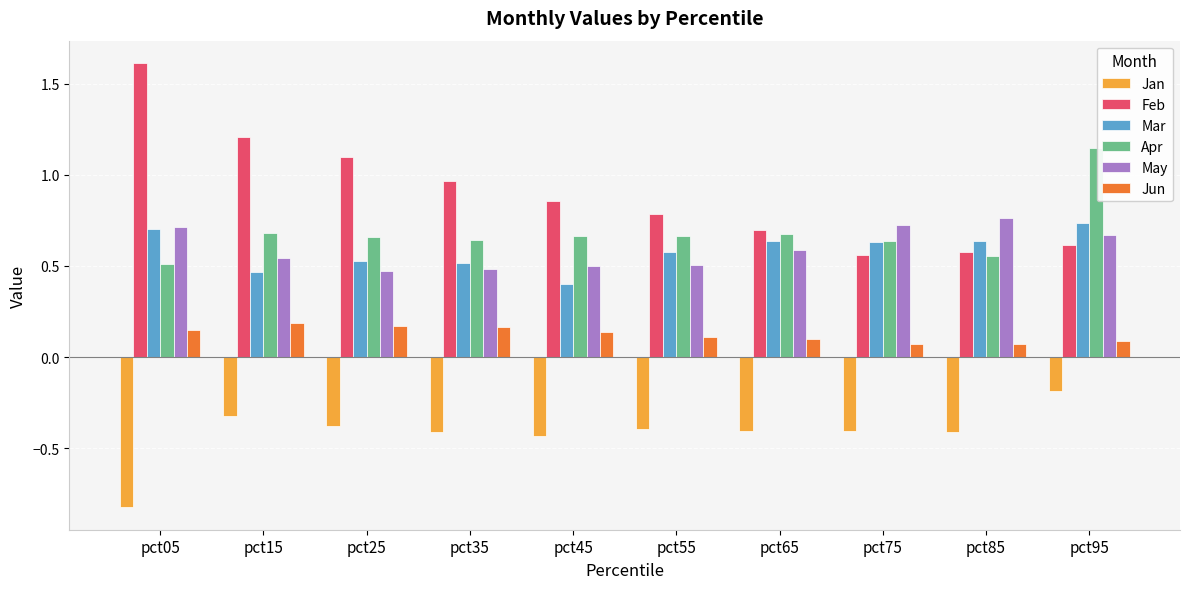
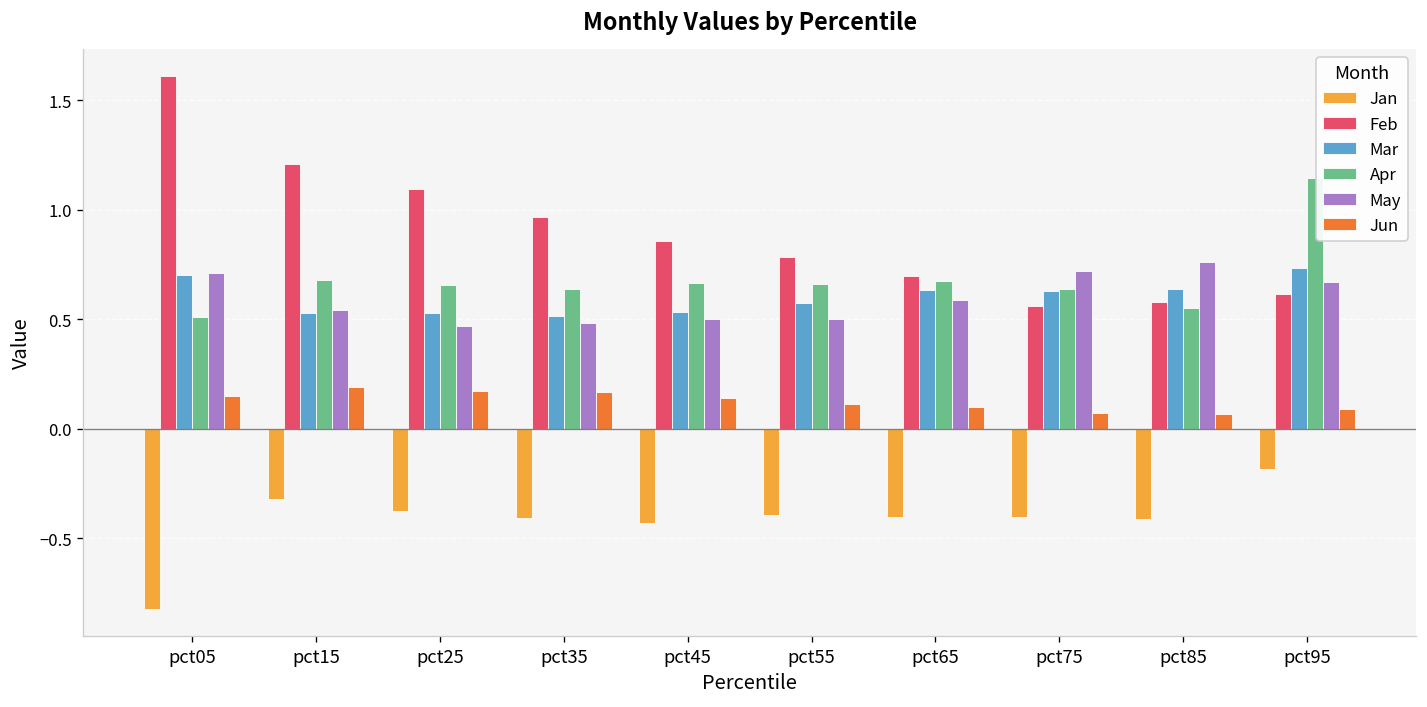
  {
    "Feb": {
      "pct05": 1.61,
      "pct15": 1.21,
      "pct25": 1.10,
      "pct35": 0.97,
      "pct45": 0.86,
      "pct55": 0.78,
      "pct65": 0.70,
      "pct75": 0.56,
      "pct85": 0.58,
      "pct95": 0.61
    },
    "Mar": {
      "pct05": 0.70,
-     "pct15": 0.47,
+     "pct15": 0.53,
      "pct25": 0.53,
      "pct35": 0.52,
-     "pct45": 0.40,
+     "pct45": 0.54,
      "pct55": 0.58,
      "pct65": 0.64,
      "pct75": 0.63,
      "pct85": 0.64,
      "pct95": 0.74
    },
    "Apr": {
      "pct05": 0.51,
      "pct15": 0.68,
      "pct25": 0.66,
      "pct35": 0.64,
      "pct45": 0.67,
      "pct55": 0.66,
      "pct65": 0.67,
      "pct75": 0.64,
      "pct85": 0.55,
      "pct95": 1.15
    },
    "May": {
      "pct05": 0.71,
      "pct15": 0.54,
      "pct25": 0.47,
      "pct35": 0.48,
      "pct45": 0.50,
      "pct55": 0.50,
      "pct65": 0.59,
      "pct75": 0.72,
      "pct85": 0.76,
      "pct95": 0.67
    }
  }
